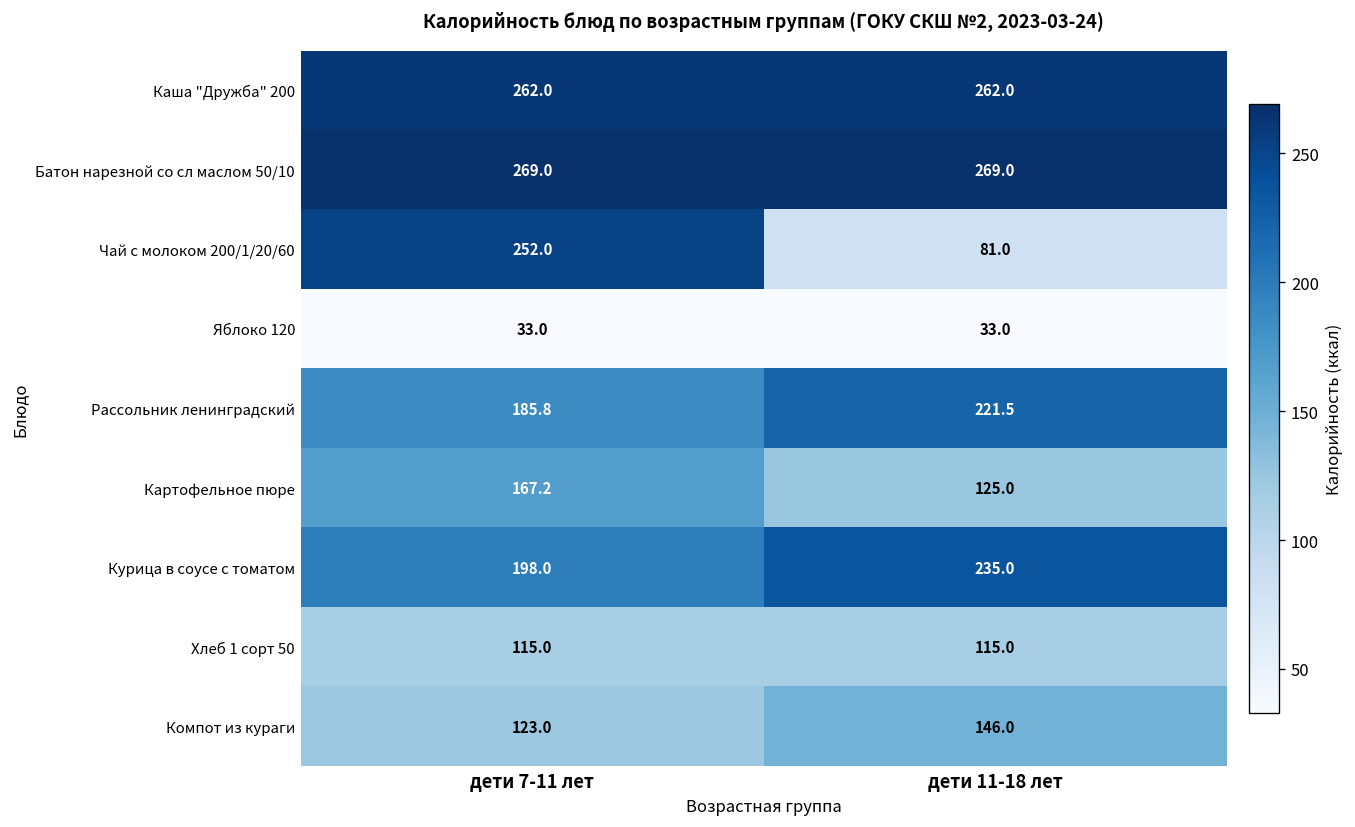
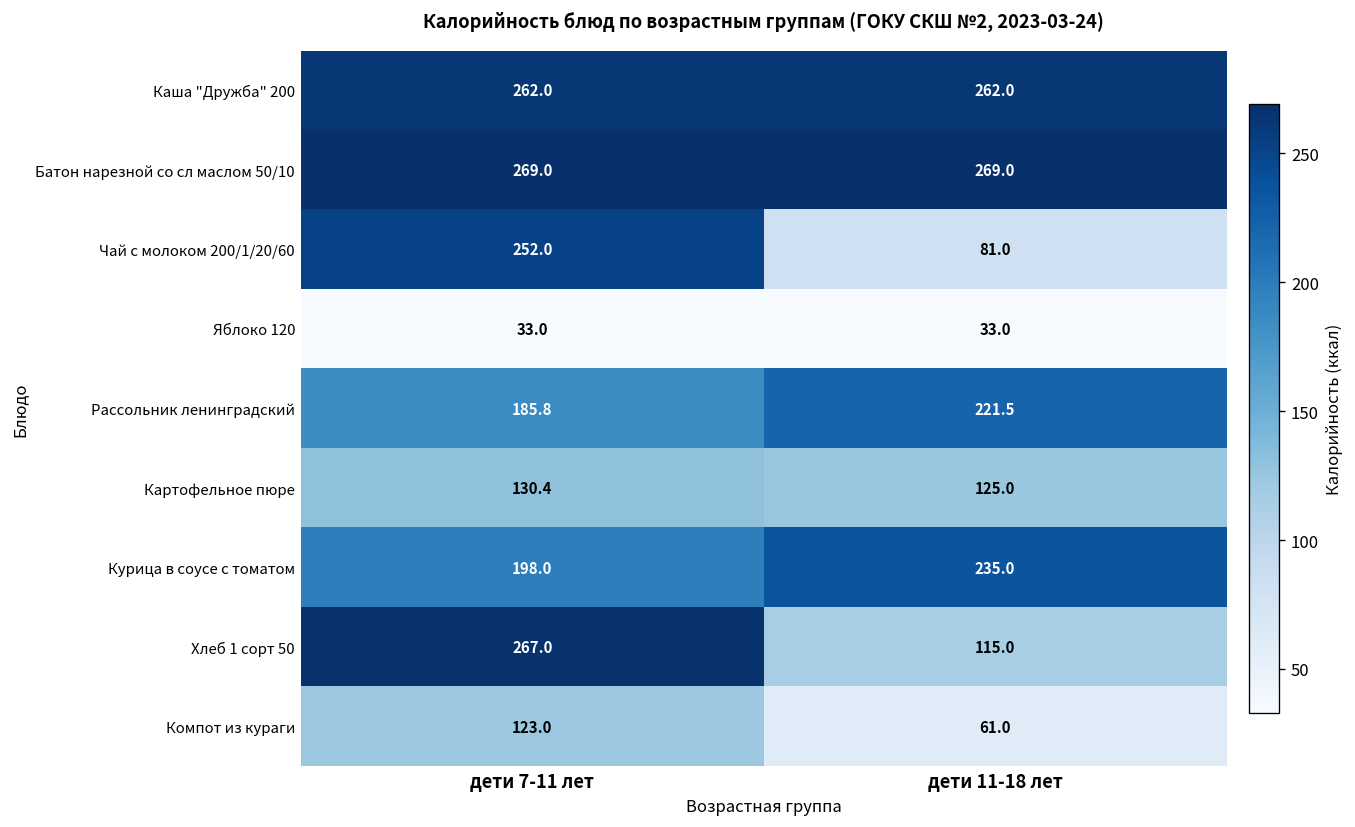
  {
    "Каша \"Дружба\" 200": {
      "дети 7-11 лет": 262.0,
      "дети 11-18 лет": 262.0
    },
    "Батон нарезной со сл маслом 50/10": {
      "дети 7-11 лет": 269.0,
      "дети 11-18 лет": 269.0
    },
    "Чай с молоком 200/1/20/60": {
      "дети 7-11 лет": 252.0,
      "дети 11-18 лет": 81.0
    },
    "Яблоко 120": {
      "дети 7-11 лет": 33.0,
      "дети 11-18 лет": 33.0
    },
    "Рассольник ленинградский": {
      "дети 7-11 лет": 185.8,
      "дети 11-18 лет": 221.5
    },
    "Картофельное пюре": {
-     "дети 7-11 лет": 167.2,
+     "дети 7-11 лет": 130.4,
      "дети 11-18 лет": 125.0
    },
    "Курица в соусе с томатом": {
      "дети 7-11 лет": 198.0,
      "дети 11-18 лет": 235.0
    },
    "Хлеб 1 сорт 50": {
-     "дети 7-11 лет": 115.0,
+     "дети 7-11 лет": 267.0,
      "дети 11-18 лет": 115.0
    },
    "Компот из кураги": {
      "дети 7-11 лет": 123.0,
-     "дети 11-18 лет": 146.0
+     "дети 11-18 лет": 61.0
    }
  }
